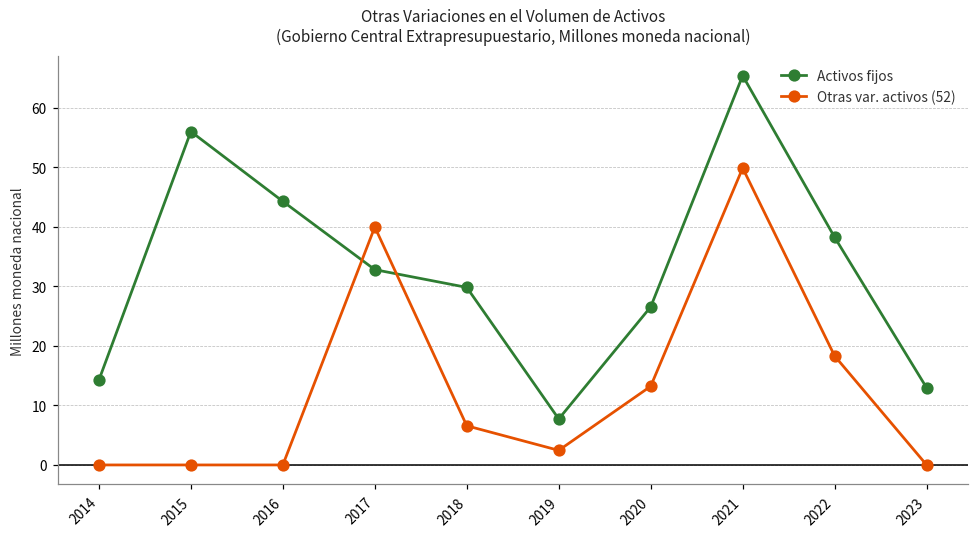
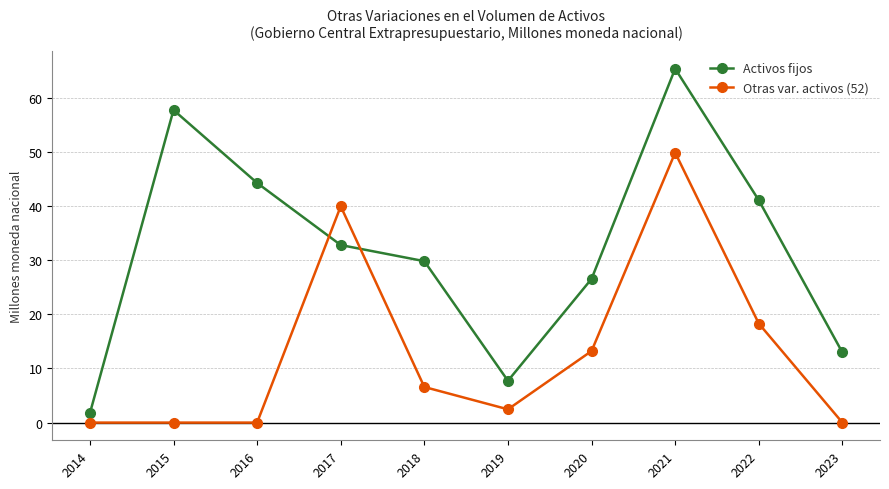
  {
    "Activos fijos": {
-     "2014": 14,
-     "2015": 56,
+     "2014": 2,
+     "2015": 58,
      "2016": 44,
      "2017": 33,
      "2018": 30,
      "2019": 8,
      "2020": 27,
      "2021": 65,
-     "2022": 38,
+     "2022": 41,
      "2023": 13
    },
    "Otras var. activos (52)": {
      "2014": 0,
      "2015": 0,
      "2016": 0,
      "2017": 40,
      "2018": 7,
      "2019": 2,
      "2020": 13,
      "2021": 50,
      "2022": 18,
      "2023": 0
    }
  }
